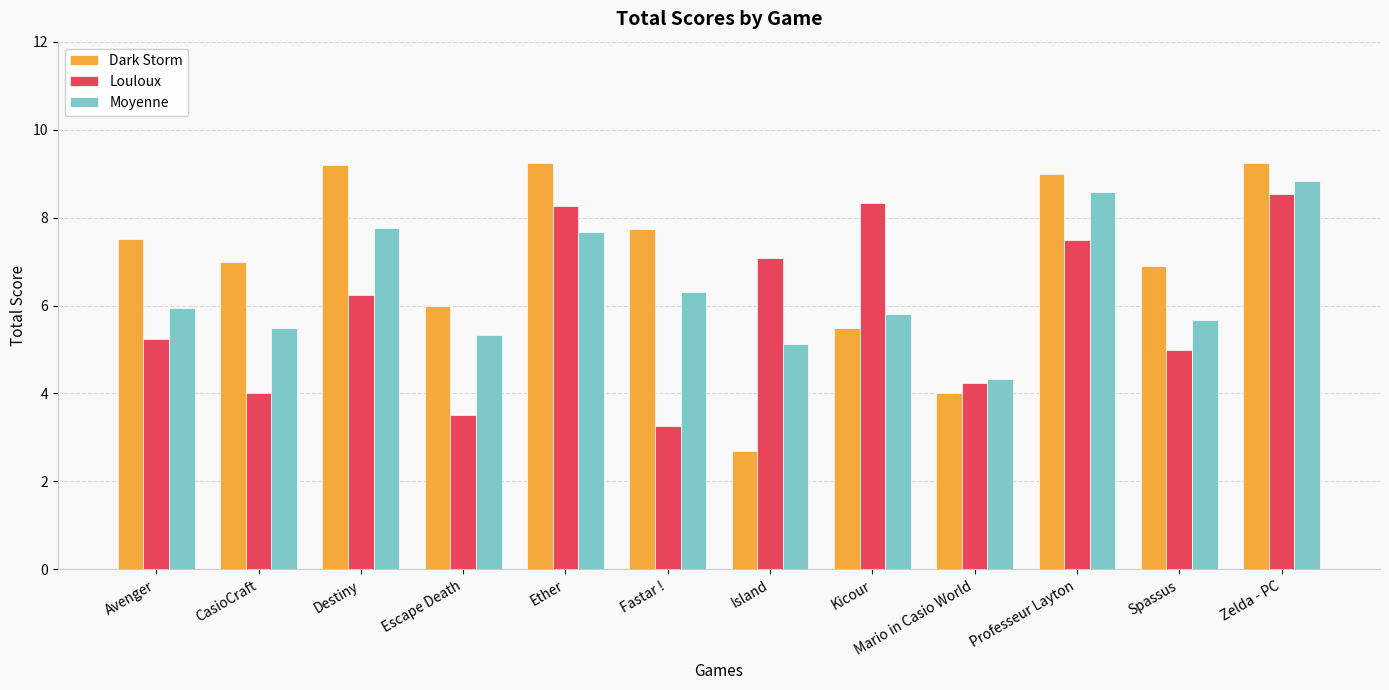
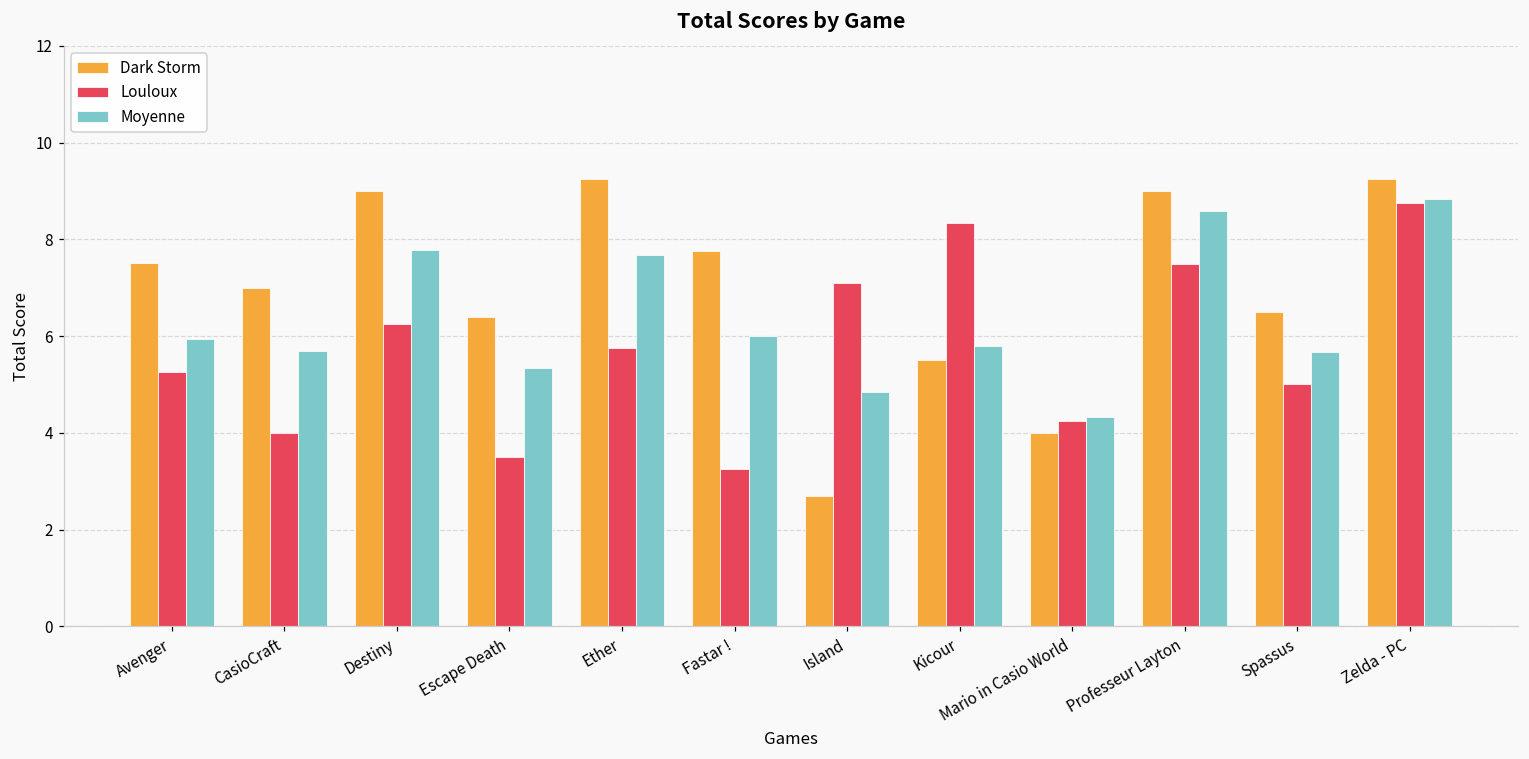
  {
    "Dark Storm": {
      "Avenger": 7.5,
      "CasioCraft": 7.0,
-     "Destiny": 9.2,
-     "Escape Death": 6.0,
+     "Destiny": 9.0,
+     "Escape Death": 6.4,
      "Ether": 9.3,
      "Fastar !": 7.8,
      "Island": 2.7,
      "Kicour": 5.5,
      "Mario in Casio World": 4.0,
      "Professeur Layton": 9.0,
-     "Spassus": 6.9,
+     "Spassus": 6.5,
      "Zelda - PC": 9.3
    },
    "Louloux": {
      "Avenger": 5.3,
      "CasioCraft": 4.0,
      "Destiny": 6.3,
      "Escape Death": 3.5,
-     "Ether": 8.3,
+     "Ether": 5.8,
      "Fastar !": 3.3,
      "Island": 7.1,
      "Kicour": 8.3,
      "Mario in Casio World": 4.3,
      "Professeur Layton": 7.5,
      "Spassus": 5.0,
-     "Zelda - PC": 8.5
+     "Zelda - PC": 8.8
    },
    "Moyenne": {
      "Avenger": 5.9,
-     "CasioCraft": 5.5,
+     "CasioCraft": 5.7,
      "Destiny": 7.8,
      "Escape Death": 5.3,
      "Ether": 7.7,
-     "Fastar !": 6.3,
-     "Island": 5.1,
+     "Fastar !": 6.0,
+     "Island": 4.8,
      "Kicour": 5.8,
      "Mario in Casio World": 4.3,
      "Professeur Layton": 8.6,
      "Spassus": 5.7,
      "Zelda - PC": 8.8
    }
  }
